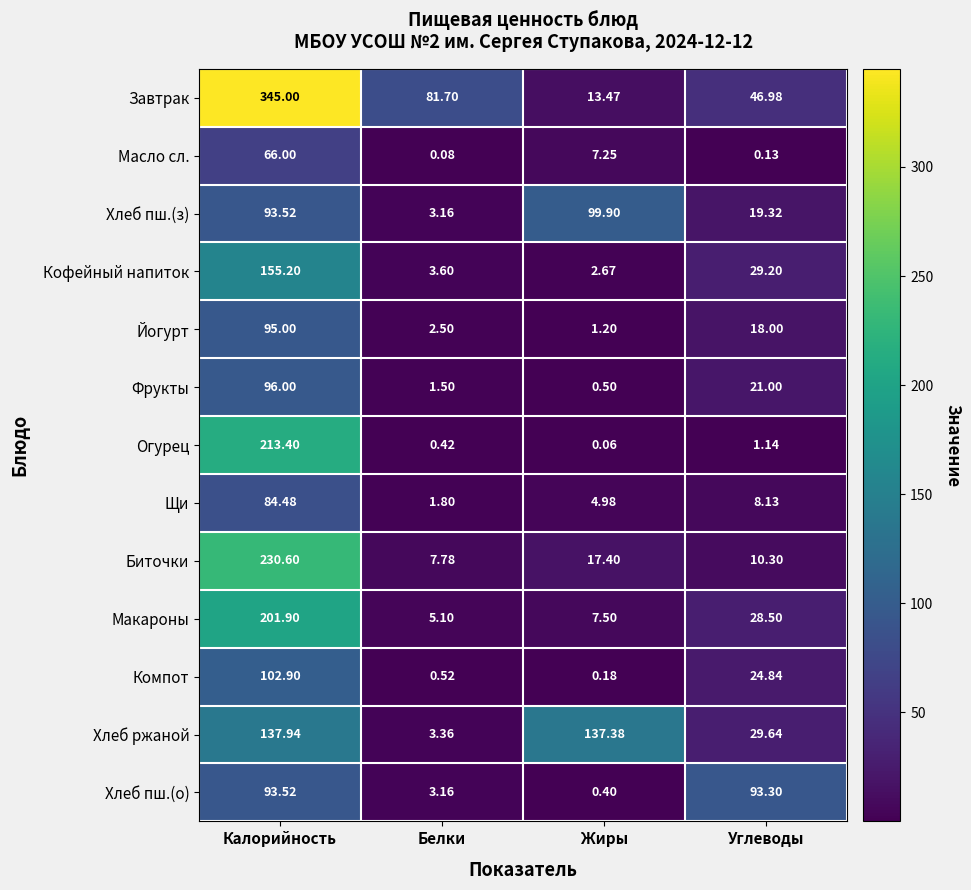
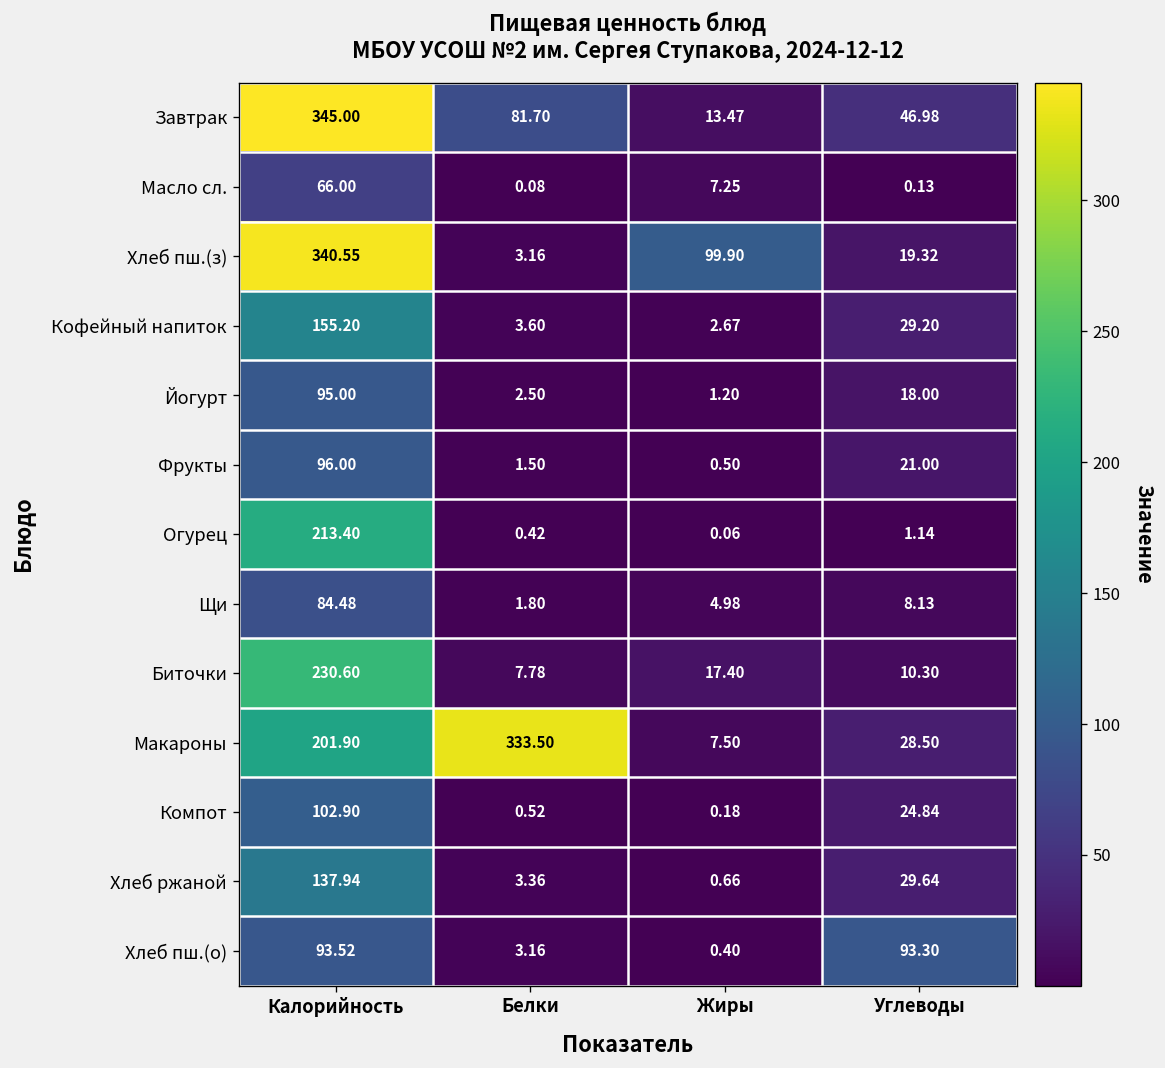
  {
    "Завтрак": {
      "Калорийность": 345.00,
      "Белки": 81.70,
      "Жиры": 13.47,
      "Углеводы": 46.98
    },
    "Масло сл.": {
      "Калорийность": 66.00,
      "Белки": 0.08,
      "Жиры": 7.25,
      "Углеводы": 0.13
    },
    "Хлеб пш.(з)": {
-     "Калорийность": 93.52,
+     "Калорийность": 340.55,
      "Белки": 3.16,
      "Жиры": 99.90,
      "Углеводы": 19.32
    },
    "Кофейный напиток": {
      "Калорийность": 155.20,
      "Белки": 3.60,
      "Жиры": 2.67,
      "Углеводы": 29.20
    },
    "Йогурт": {
      "Калорийность": 95.00,
      "Белки": 2.50,
      "Жиры": 1.20,
      "Углеводы": 18.00
    },
    "Фрукты": {
      "Калорийность": 96.00,
      "Белки": 1.50,
      "Жиры": 0.50,
      "Углеводы": 21.00
    },
    "Огурец": {
      "Калорийность": 213.40,
      "Белки": 0.42,
      "Жиры": 0.06,
      "Углеводы": 1.14
    },
    "Щи": {
      "Калорийность": 84.48,
      "Белки": 1.80,
      "Жиры": 4.98,
      "Углеводы": 8.13
    },
    "Биточки": {
      "Калорийность": 230.60,
      "Белки": 7.78,
      "Жиры": 17.40,
      "Углеводы": 10.30
    },
    "Макароны": {
      "Калорийность": 201.90,
-     "Белки": 5.10,
+     "Белки": 333.50,
      "Жиры": 7.50,
      "Углеводы": 28.50
    },
    "Компот": {
      "Калорийность": 102.90,
      "Белки": 0.52,
      "Жиры": 0.18,
      "Углеводы": 24.84
    },
    "Хлеб ржаной": {
      "Калорийность": 137.94,
      "Белки": 3.36,
-     "Жиры": 137.38,
+     "Жиры": 0.66,
      "Углеводы": 29.64
    },
    "Хлеб пш.(о)": {
      "Калорийность": 93.52,
      "Белки": 3.16,
      "Жиры": 0.40,
      "Углеводы": 93.30
    }
  }
